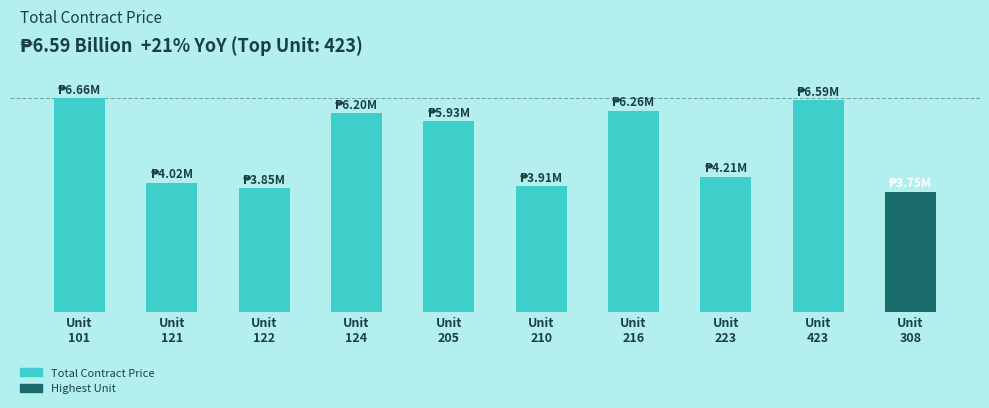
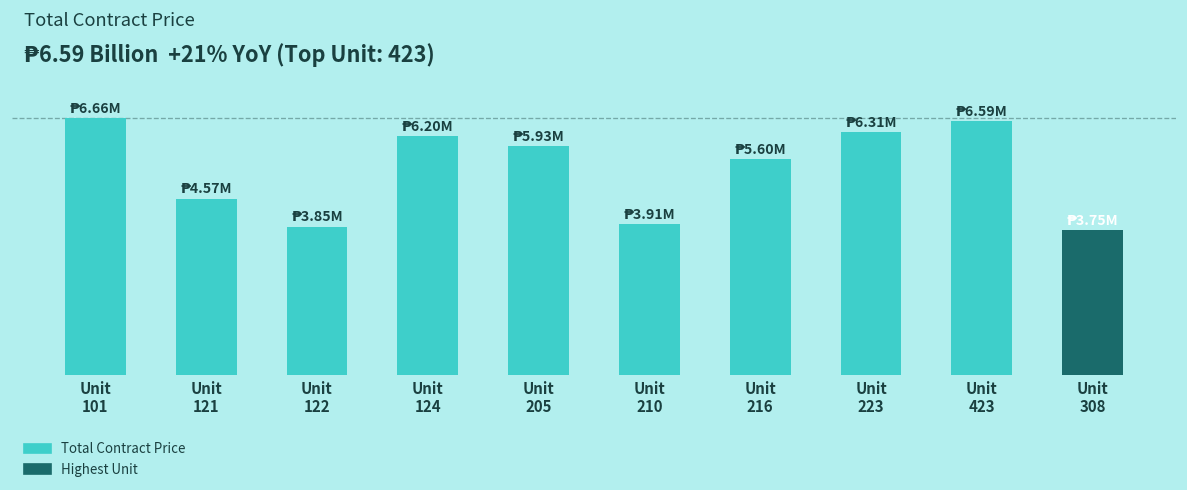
  {
    "Unit 101": "6.66M",
-   "Unit 121": "4.02M",
+   "Unit 121": "4.57M",
    "Unit 122": "3.85M",
    "Unit 124": "6.20M",
    "Unit 205": "5.93M",
    "Unit 210": "3.91M",
-   "Unit 216": "6.26M",
-   "Unit 223": "4.21M",
+   "Unit 216": "5.60M",
+   "Unit 223": "6.31M",
    "Unit 423": "6.59M",
    "Unit 308": "3.75M"
  }
